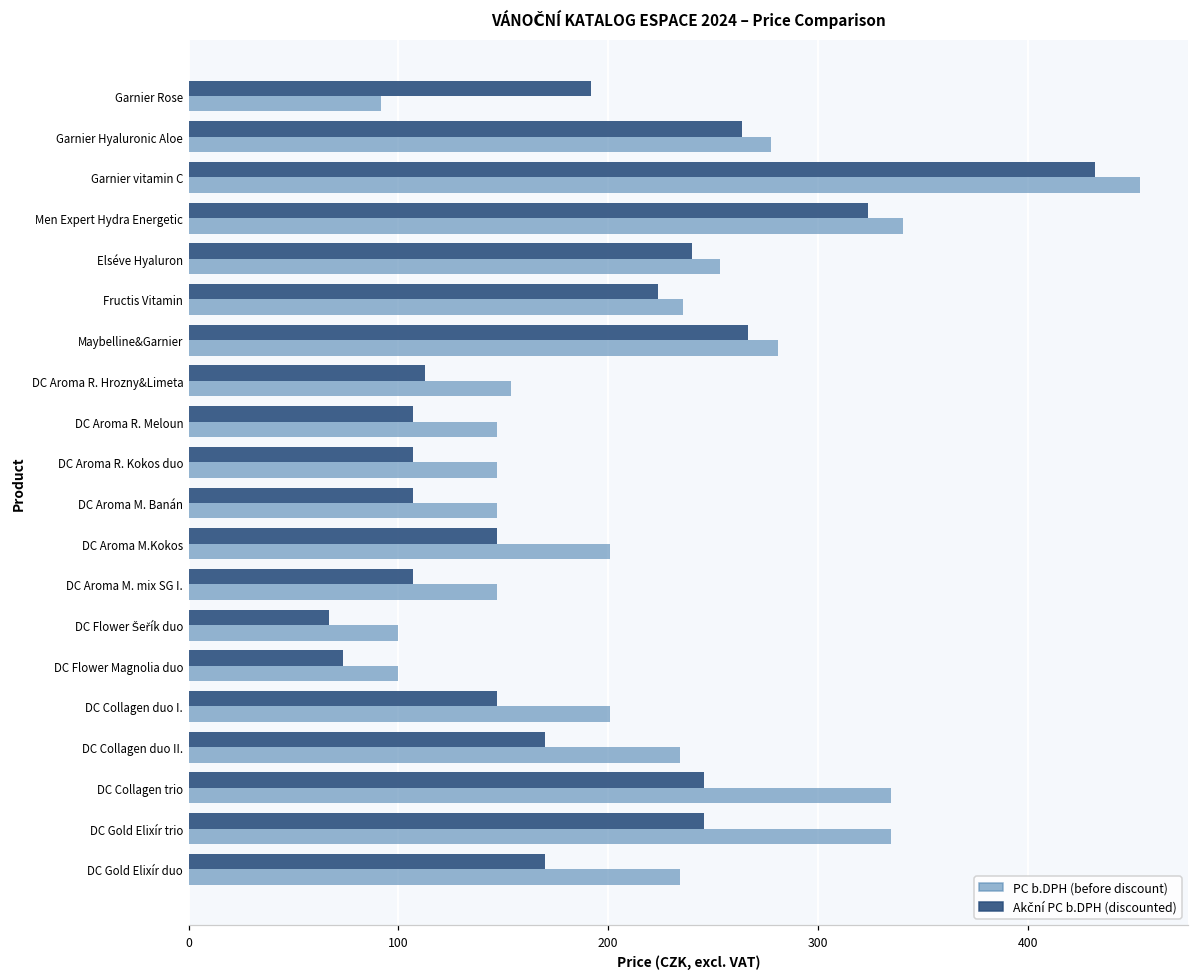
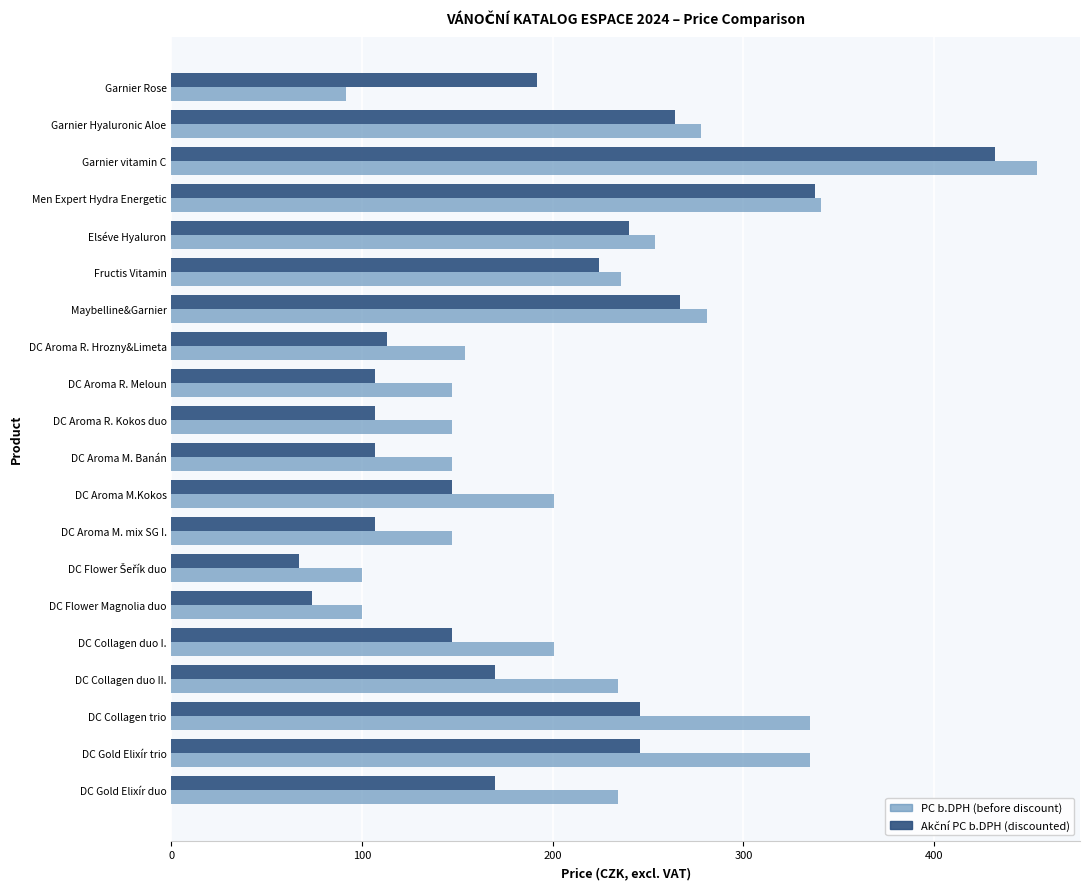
  {
    "PC b.DPH (before discount)": {
      "Garnier Rose": 92,
      "Garnier Hyaluronic Aloe": 278,
      "Garnier vitamin C": 454,
      "Men Expert Hydra Energetic": 341,
      "Elséve Hyaluron": 253,
      "Fructis Vitamin": 236,
      "Maybelline&Garnier": 281,
      "DC Aroma R. Hrozny&Limeta": 154,
      "DC Aroma R. Meloun": 147,
      "DC Aroma R. Kokos duo": 147,
      "DC Aroma M. Banán": 147,
      "DC Aroma M.Kokos": 201,
      "DC Aroma M. mix SG I.": 147,
      "DC Flower Šeřík duo": 100,
      "DC Flower Magnolia duo": 100,
      "DC Collagen duo I.": 201,
      "DC Collagen duo II.": 234,
      "DC Collagen trio": 335,
      "DC Gold Elixír trio": 335,
      "DC Gold Elixír duo": 234
    },
    "Akční PC b.DPH (discounted)": {
      "Garnier Rose": 192,
      "Garnier Hyaluronic Aloe": 264,
      "Garnier vitamin C": 432,
-     "Men Expert Hydra Energetic": 324,
+     "Men Expert Hydra Energetic": 337,
      "Elséve Hyaluron": 240,
      "Fructis Vitamin": 224,
      "Maybelline&Garnier": 267,
      "DC Aroma R. Hrozny&Limeta": 113,
      "DC Aroma R. Meloun": 107,
      "DC Aroma R. Kokos duo": 107,
      "DC Aroma M. Banán": 107,
      "DC Aroma M.Kokos": 147,
      "DC Aroma M. mix SG I.": 107,
      "DC Flower Šeřík duo": 67,
      "DC Flower Magnolia duo": 74,
      "DC Collagen duo I.": 147,
      "DC Collagen duo II.": 170,
      "DC Collagen trio": 246,
      "DC Gold Elixír trio": 246,
      "DC Gold Elixír duo": 170
    }
  }
